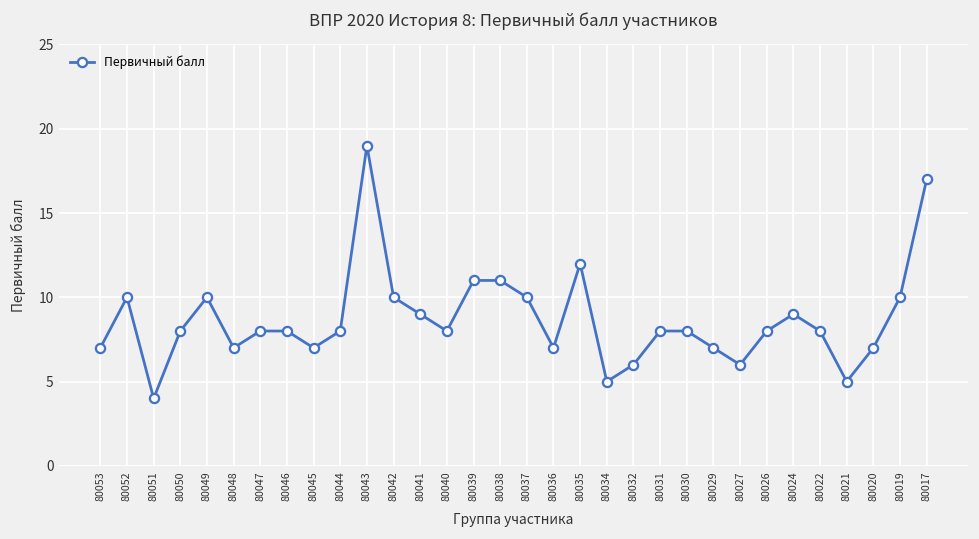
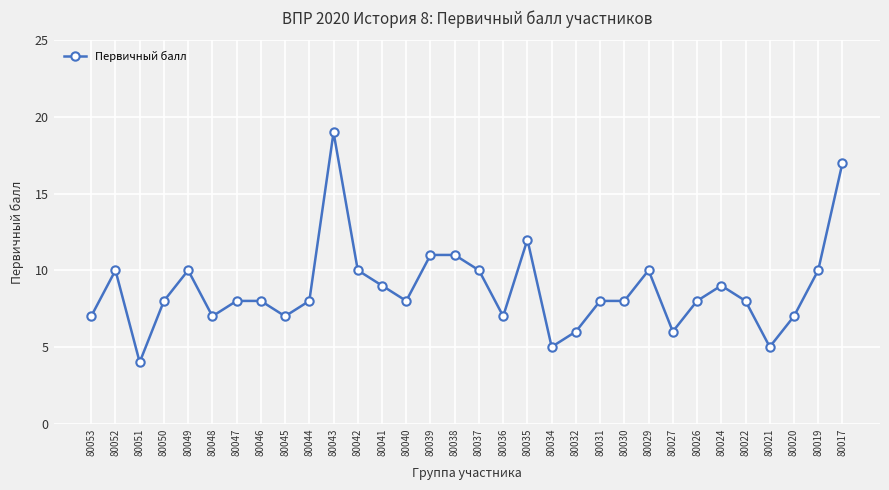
  {
    "80053": 7,
    "80052": 10,
    "80051": 4,
    "80050": 8,
    "80049": 10,
    "80048": 7,
    "80047": 8,
    "80046": 8,
    "80045": 7,
    "80044": 8,
    "80043": 19,
    "80042": 10,
    "80041": 9,
    "80040": 8,
    "80039": 11,
    "80038": 11,
    "80037": 10,
    "80036": 7,
    "80035": 12,
    "80034": 5,
    "80032": 6,
    "80031": 8,
    "80030": 8,
-   "80029": 7,
+   "80029": 10,
    "80027": 6,
    "80026": 8,
    "80024": 9,
    "80022": 8,
    "80021": 5,
    "80020": 7,
    "80019": 10,
    "80017": 17
  }
